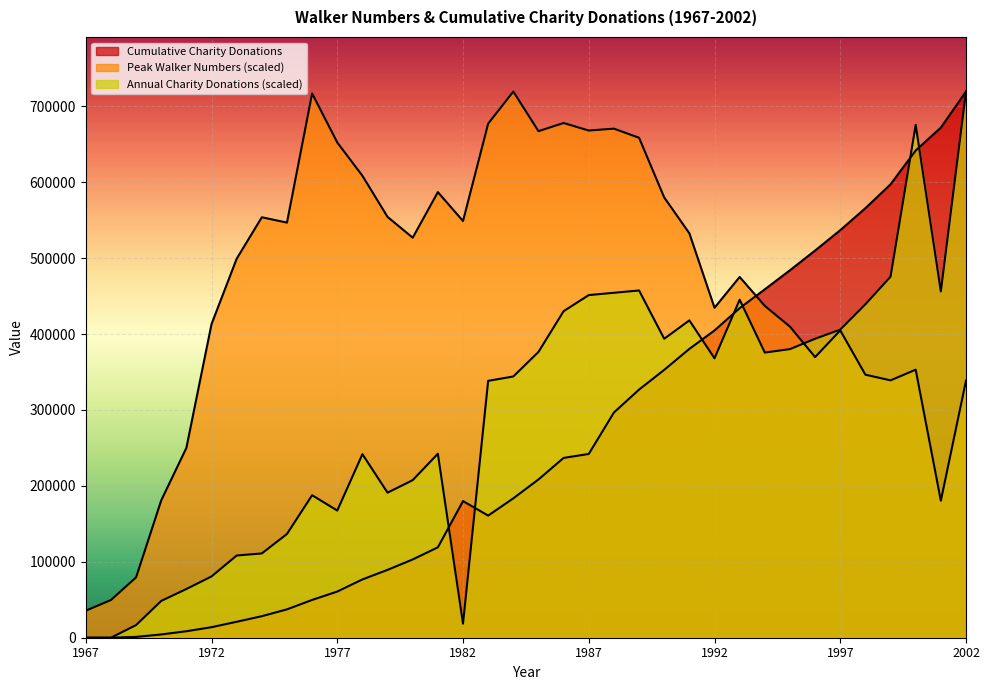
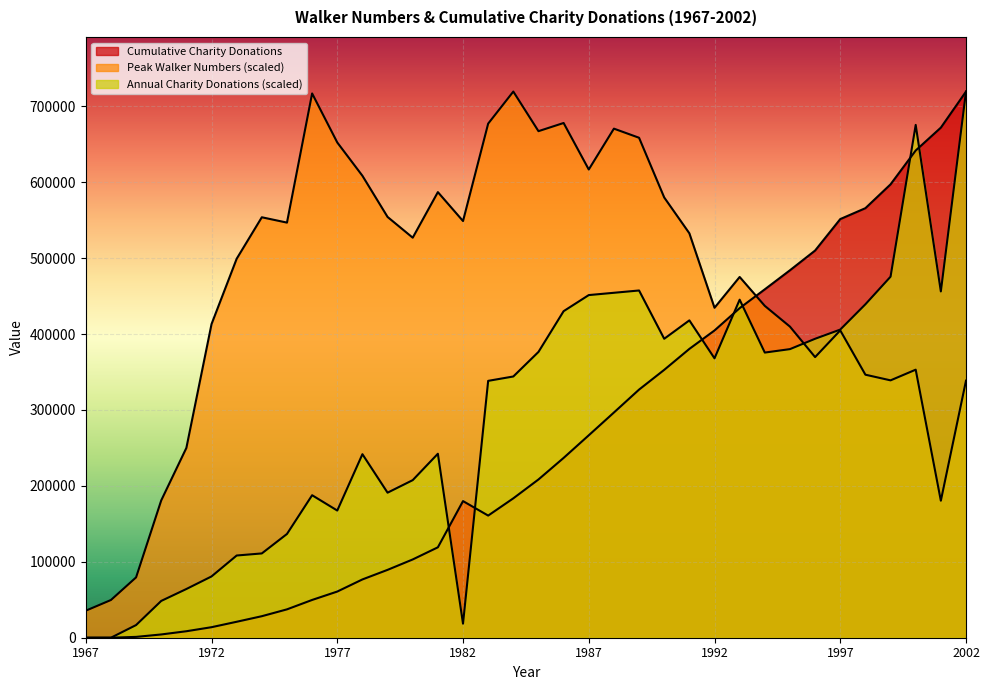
  {
    "Cumulative Charity Donations": {
      "1972": 10000,
      "1977": 60000,
      "1982": 180000,
-     "1987": 240000,
+     "1987": 270000,
      "1992": 400000,
-     "1997": 540000
+     "1997": 550000
    },
    "Peak Walker Numbers (scaled)": {
      "1967": 40000,
      "1972": 410000,
      "1977": 650000,
      "1982": 550000,
-     "1987": 670000,
+     "1987": 620000,
      "1992": 430000,
      "2002": 340000
    },
    "Annual Charity Donations (scaled)": {
      "1972": 80000,
      "1977": 170000,
      "1982": 20000,
      "1987": 450000,
      "1992": 370000
    }
  }
